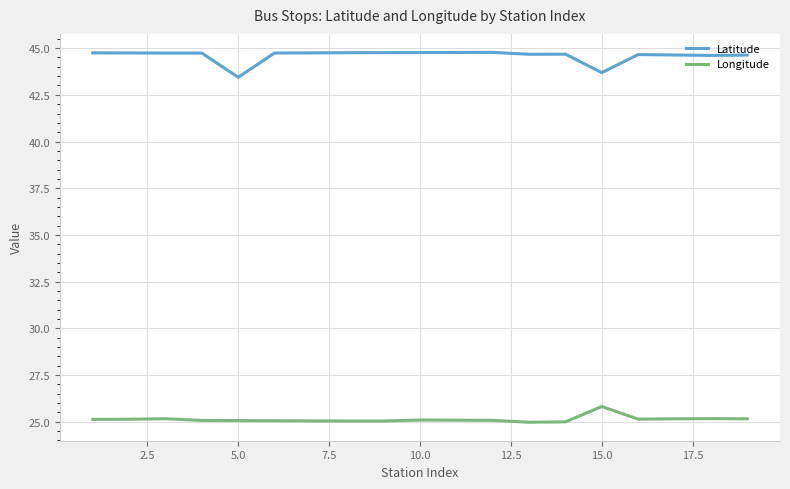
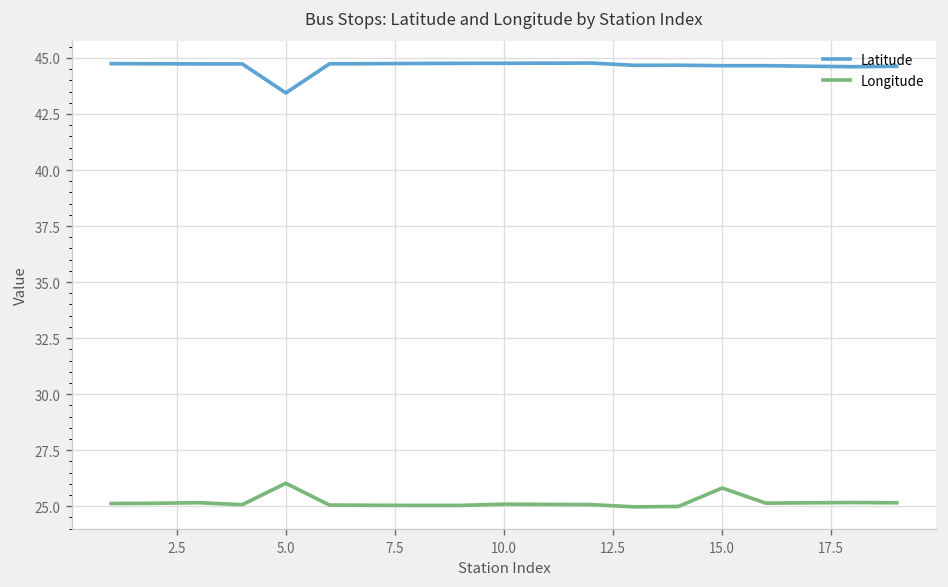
  {
    "Latitude": {
      "5.0": 43.4,
      "10.0": 44.8,
-     "15.0": 43.7
+     "15.0": 44.7
    },
    "Longitude": {
-     "5.0": 25.1,
+     "5.0": 26.0,
      "10.0": 25.1,
      "15.0": 25.8
    }
  }
